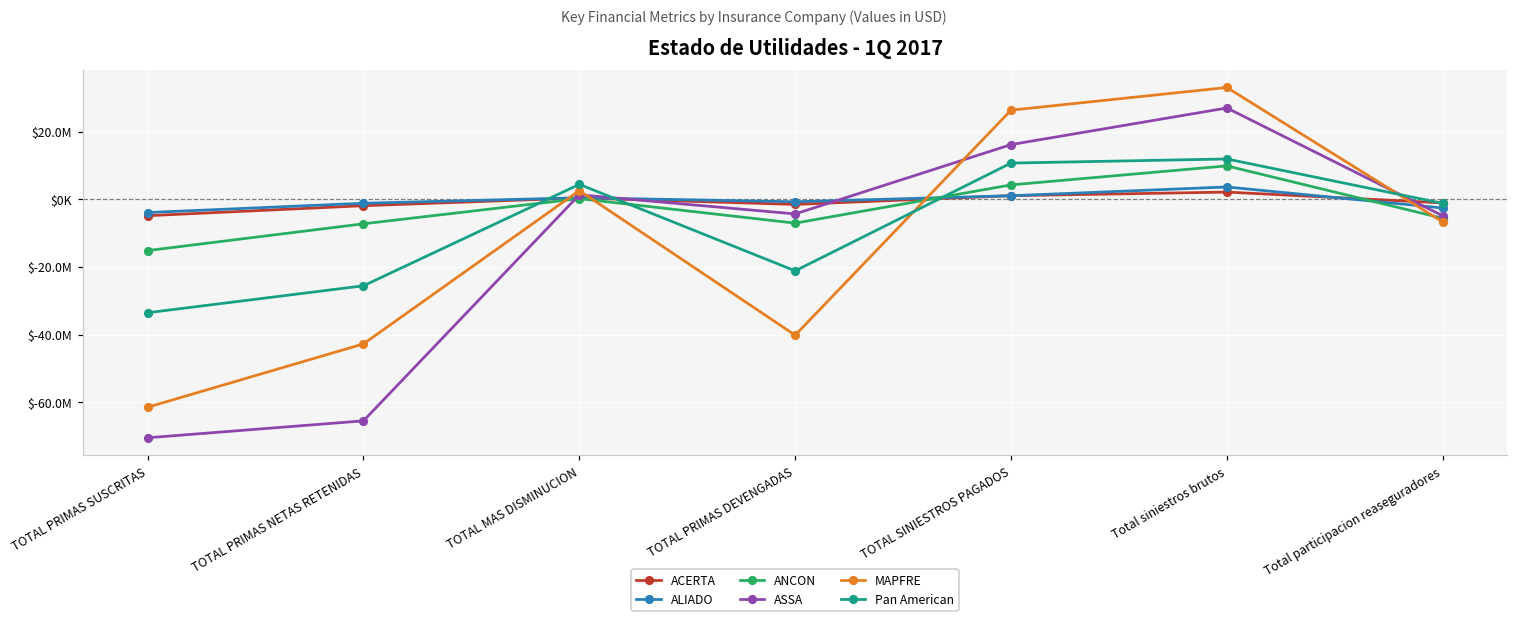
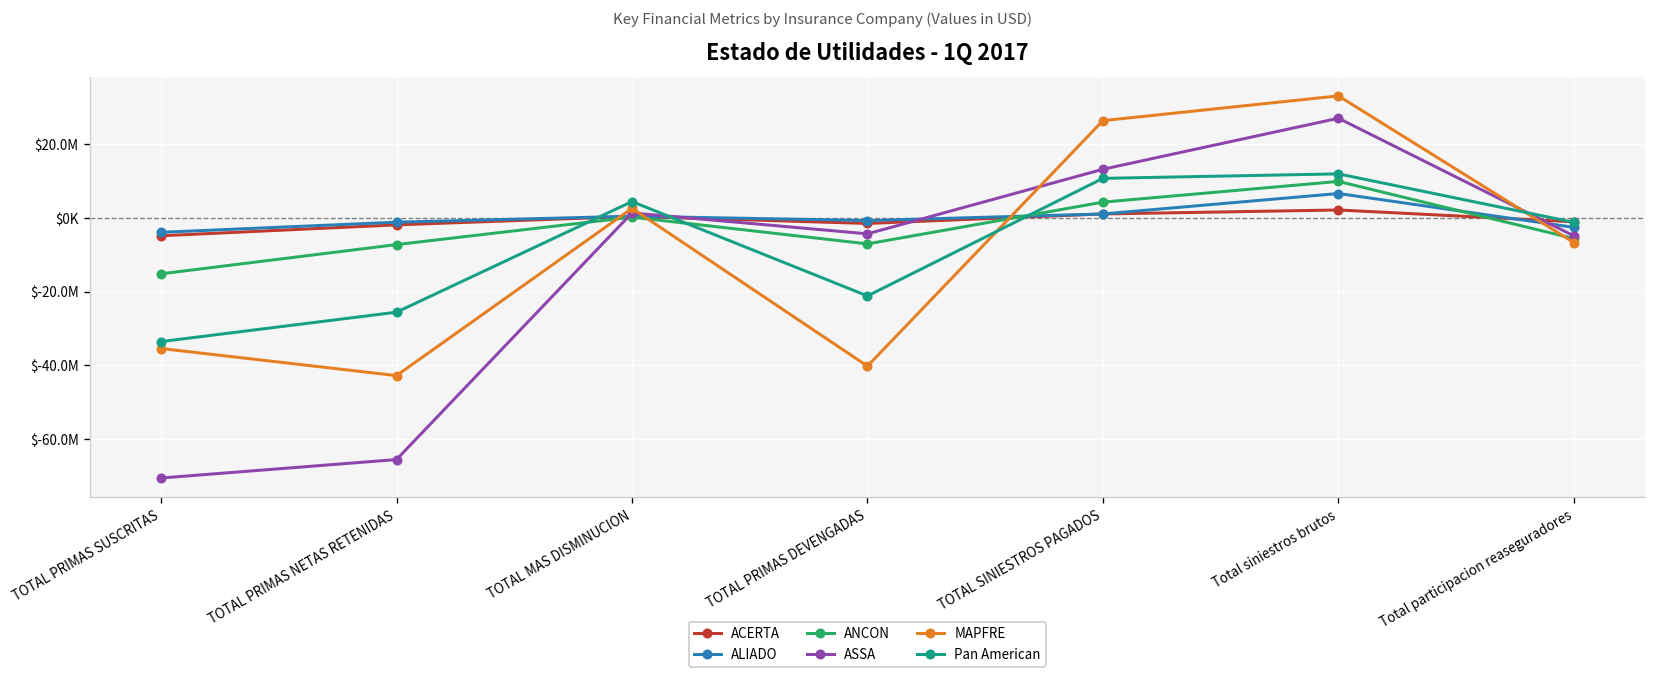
  {
    "ACERTA": {
      "TOTAL PRIMAS SUSCRITAS": "$-5000000",
      "Total siniestros brutos": "$2000000"
    },
    "ALIADO": {
      "TOTAL PRIMAS SUSCRITAS": "$-4000000",
-     "Total siniestros brutos": "$4000000",
+     "Total siniestros brutos": "$7000000",
      "Total participacion reaseguradores": "$-3000000"
    },
    "ASSA": {
      "TOTAL PRIMAS SUSCRITAS": "$-71000000",
      "TOTAL PRIMAS NETAS RETENIDAS": "$-66000000",
      "TOTAL MAS DISMINUCION": "$1000000",
      "TOTAL PRIMAS DEVENGADAS": "$-4000000",
-     "TOTAL SINIESTROS PAGADOS": "$16000000",
+     "TOTAL SINIESTROS PAGADOS": "$13000000",
      "Total siniestros brutos": "$27000000"
    },
    "MAPFRE": {
-     "TOTAL PRIMAS SUSCRITAS": "$-62000000",
+     "TOTAL PRIMAS SUSCRITAS": "$-35000000",
      "TOTAL PRIMAS NETAS RETENIDAS": "$-43000000",
      "TOTAL MAS DISMINUCION": "$3000000",
      "TOTAL PRIMAS DEVENGADAS": "$-40000000",
      "TOTAL SINIESTROS PAGADOS": "$26000000",
      "Total siniestros brutos": "$33000000",
      "Total participacion reaseguradores": "$-7000000"
    }
  }
